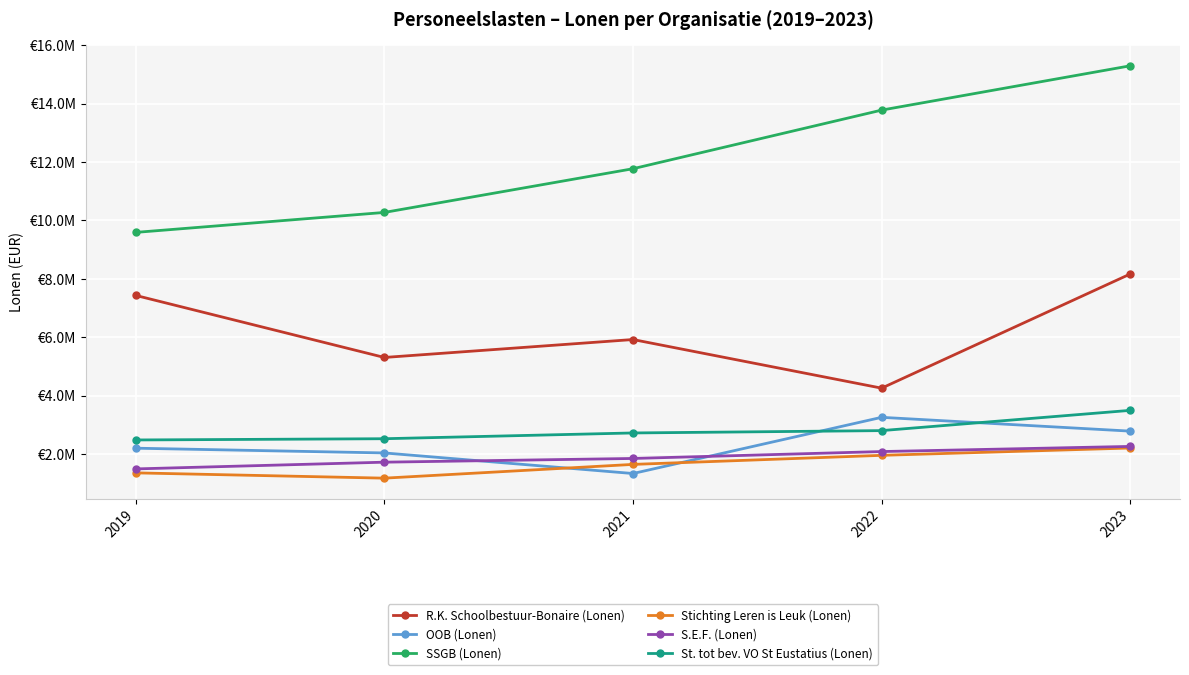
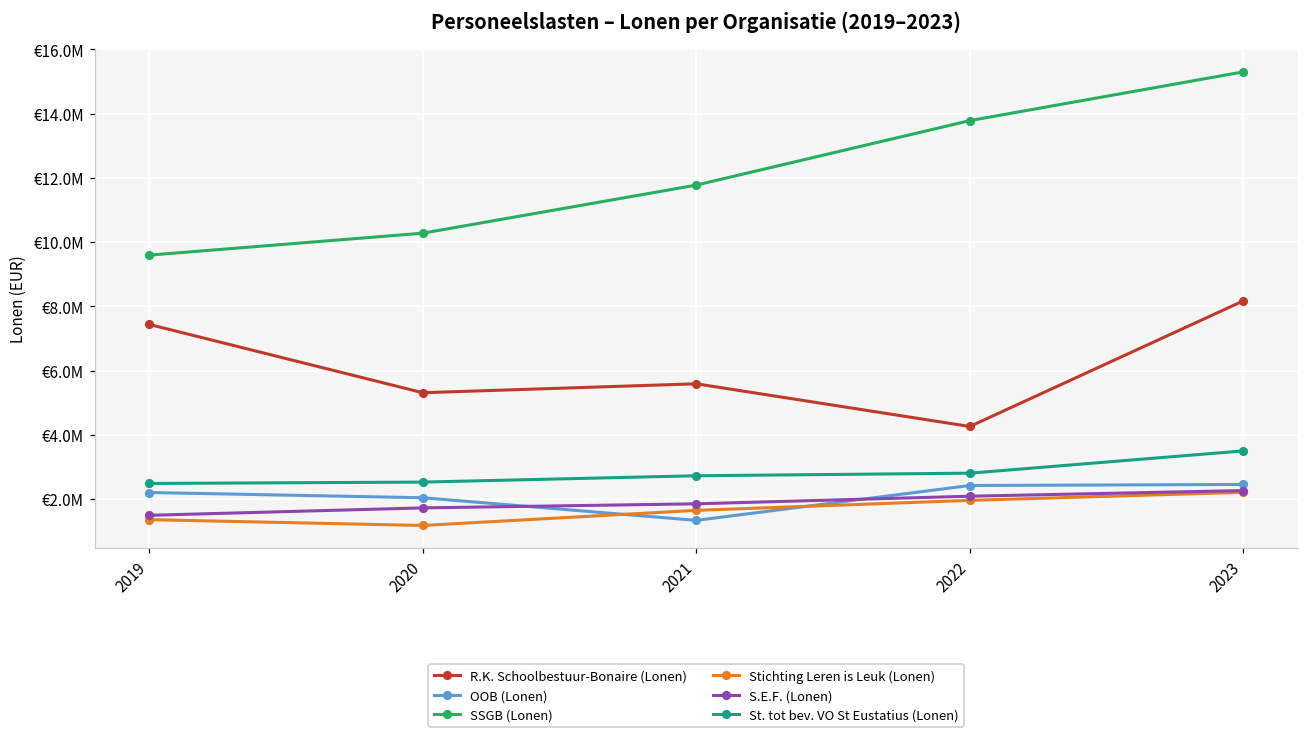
  {
    "R.K. Schoolbestuur-Bonaire (Lonen)": {
      "2019": "€7400000",
      "2020": "€5300000",
-     "2021": "€5900000",
+     "2021": "€5600000",
      "2022": "€4300000",
      "2023": "€8200000"
    },
    "OOB (Lonen)": {
      "2019": "€2200000",
      "2020": "€2000000",
      "2021": "€1300000",
-     "2022": "€3300000",
-     "2023": "€2800000"
+     "2022": "€2400000",
+     "2023": "€2500000"
    },
    "Stichting Leren is Leuk (Lonen)": {
      "2019": "€1400000",
      "2020": "€1200000",
      "2021": "€1600000",
      "2022": "€2000000"
    },
    "S.E.F. (Lonen)": {
      "2019": "€1500000",
      "2020": "€1700000",
      "2021": "€1800000",
      "2022": "€2100000"
    }
  }
